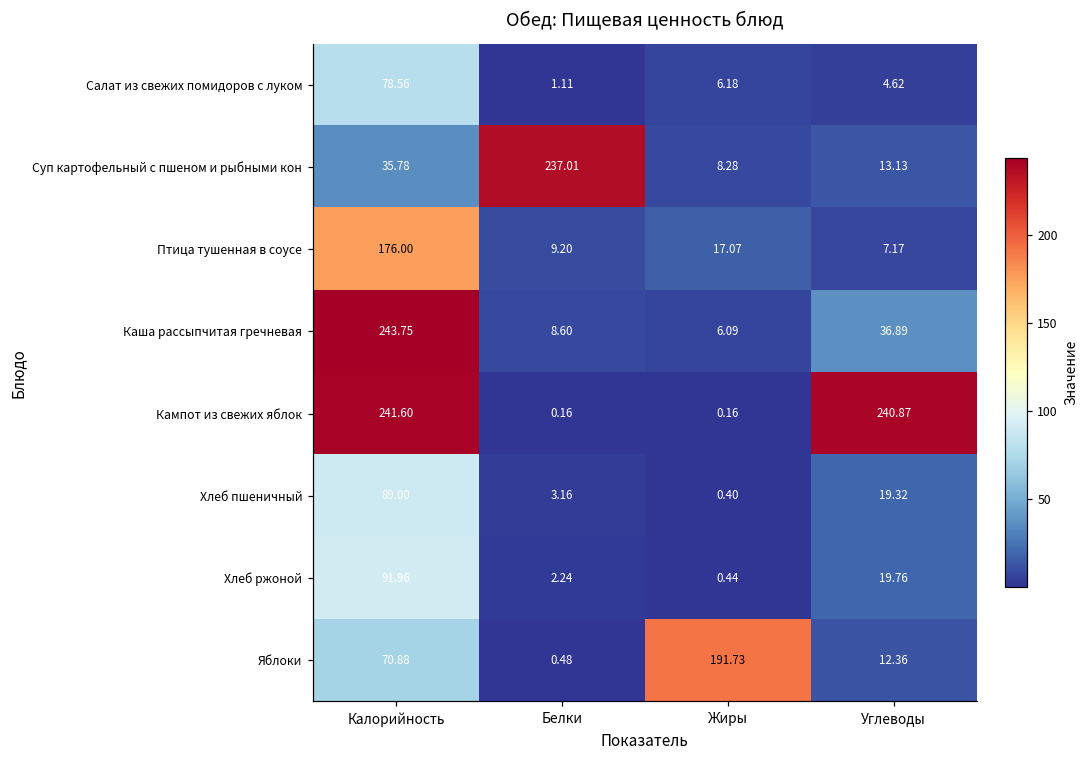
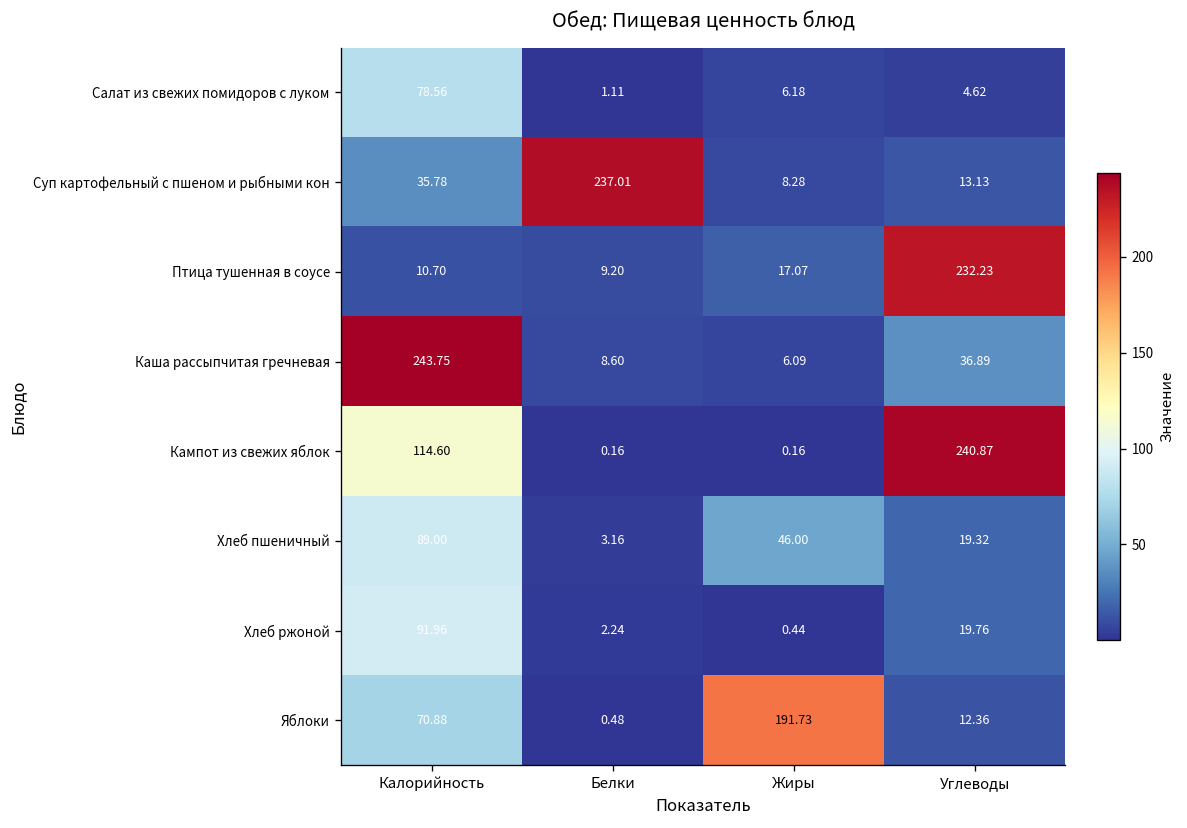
  {
    "Салат из свежих помидоров с луком": {
      "Калорийность": 78.56,
      "Белки": 1.11,
      "Жиры": 6.18,
      "Углеводы": 4.62
    },
    "Суп картофельный с пшеном и рыбными кон": {
      "Калорийность": 35.78,
      "Белки": 237.01,
      "Жиры": 8.28,
      "Углеводы": 13.13
    },
    "Птица тушенная в соусе": {
-     "Калорийность": 176.00,
+     "Калорийность": 10.70,
      "Белки": 9.20,
      "Жиры": 17.07,
-     "Углеводы": 7.17
+     "Углеводы": 232.23
    },
    "Каша рассыпчитая гречневая": {
      "Калорийность": 243.75,
      "Белки": 8.60,
      "Жиры": 6.09,
      "Углеводы": 36.89
    },
    "Кампот из свежих яблок": {
-     "Калорийность": 241.60,
+     "Калорийность": 114.60,
      "Белки": 0.16,
      "Жиры": 0.16,
      "Углеводы": 240.87
    },
    "Хлеб пшеничный": {
      "Калорийность": 89.00,
      "Белки": 3.16,
-     "Жиры": 0.40,
+     "Жиры": 46.00,
      "Углеводы": 19.32
    },
    "Хлеб ржоной": {
      "Белки": 2.24,
      "Жиры": 0.44,
      "Углеводы": 19.76
    },
    "Яблоки": {
      "Калорийность": 70.88,
      "Белки": 0.48,
      "Жиры": 191.73,
      "Углеводы": 12.36
    }
  }
